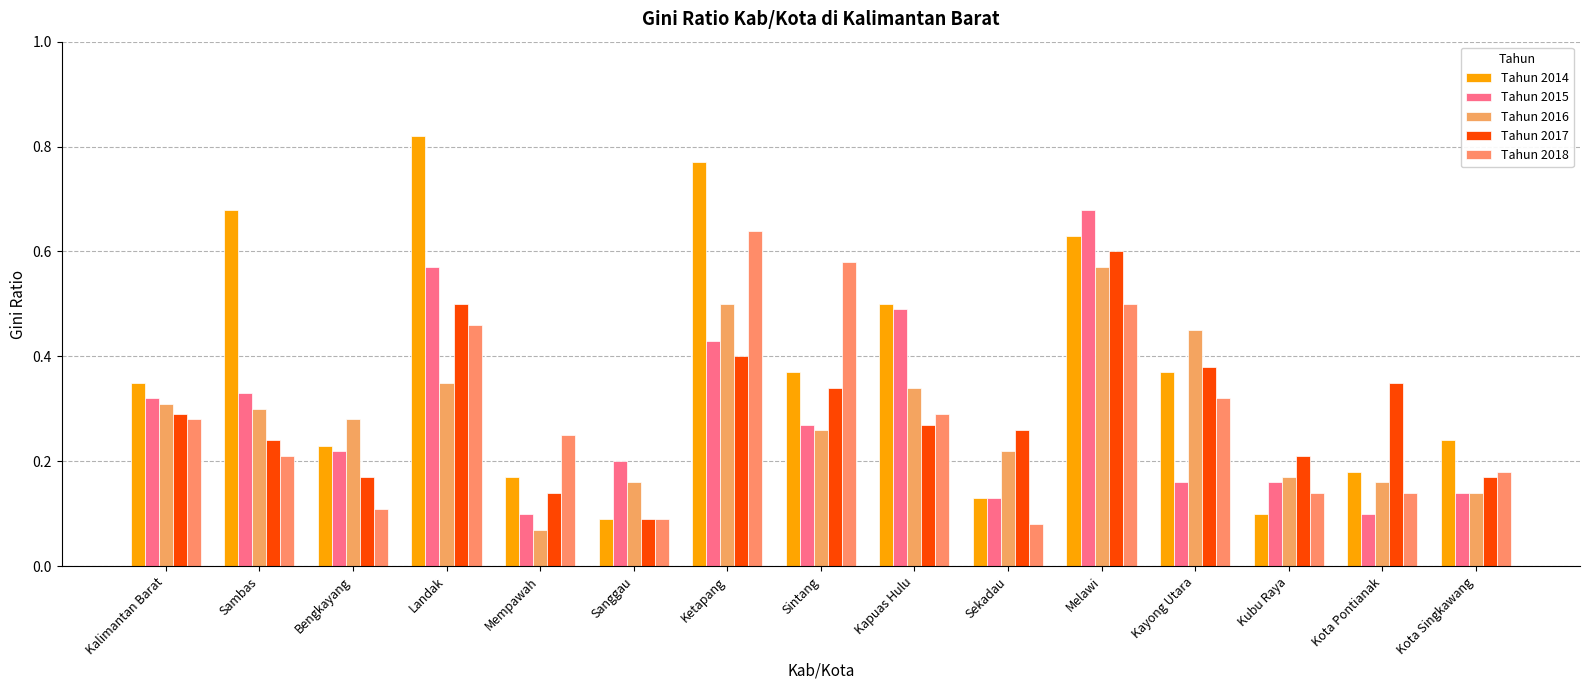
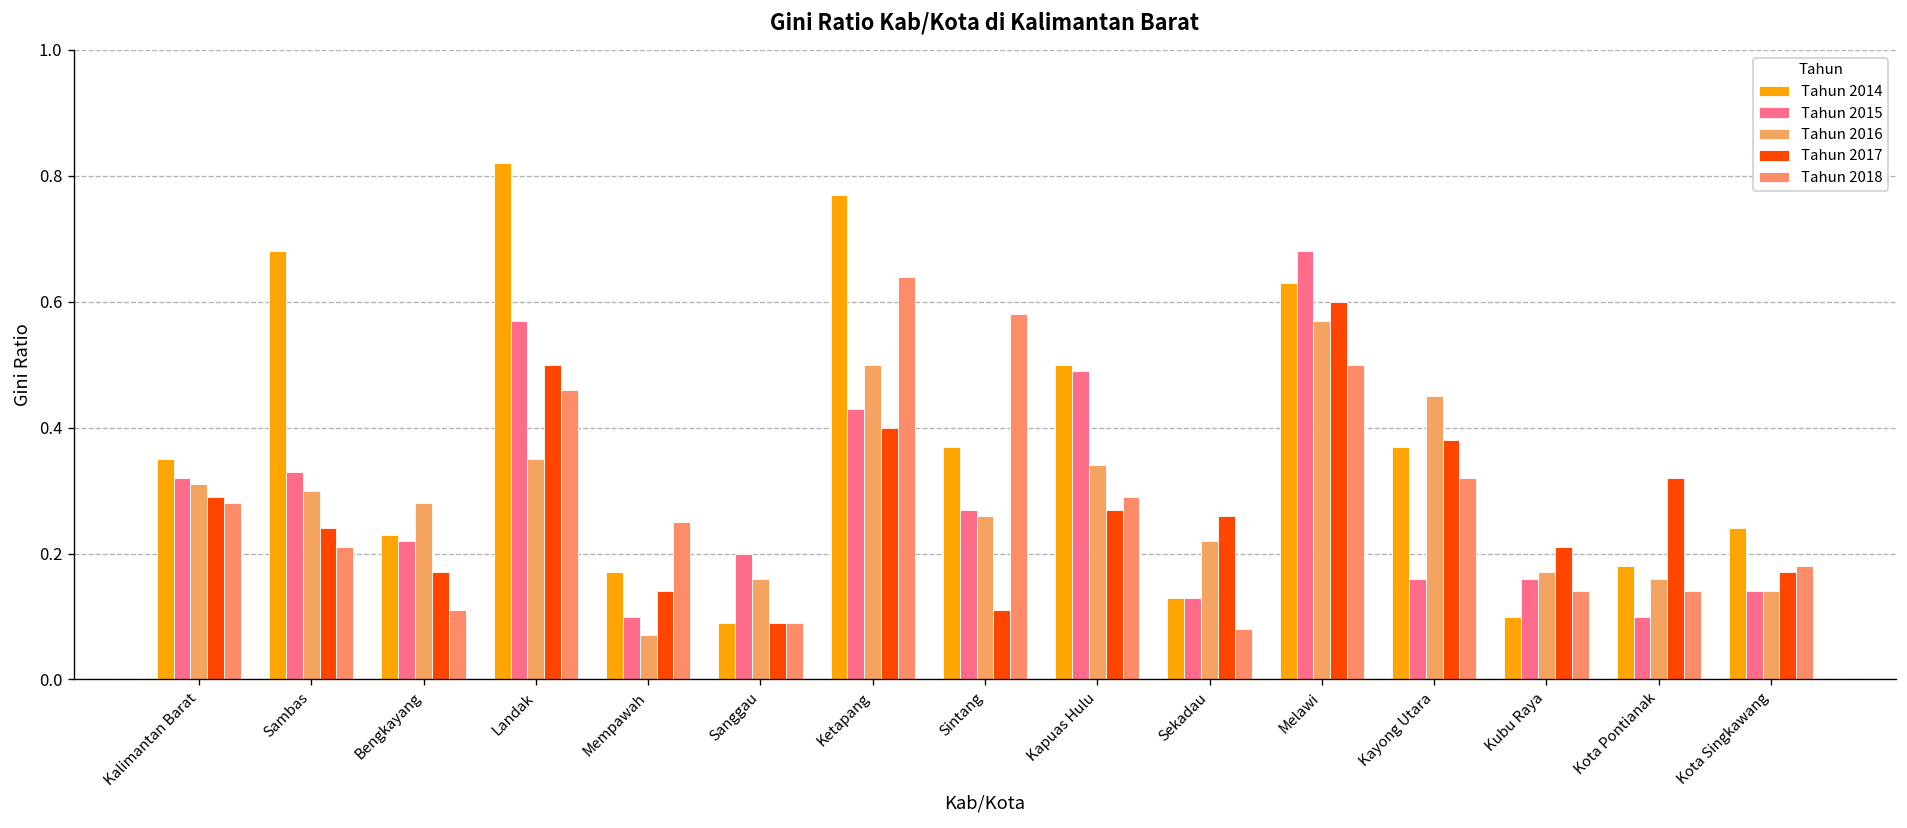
  {
    "Tahun 2014": {
      "Kalimantan Barat": 0.35,
      "Sambas": 0.68,
      "Bengkayang": 0.23,
      "Landak": 0.82,
      "Mempawah": 0.17,
      "Sanggau": 0.09,
      "Ketapang": 0.77,
      "Sintang": 0.37,
      "Kapuas Hulu": 0.50,
      "Sekadau": 0.13,
      "Melawi": 0.63,
      "Kayong Utara": 0.37,
      "Kubu Raya": 0.10,
      "Kota Pontianak": 0.18,
      "Kota Singkawang": 0.24
    },
    "Tahun 2017": {
      "Kalimantan Barat": 0.29,
      "Sambas": 0.24,
      "Bengkayang": 0.17,
      "Landak": 0.50,
      "Mempawah": 0.14,
      "Sanggau": 0.09,
      "Ketapang": 0.40,
-     "Sintang": 0.34,
+     "Sintang": 0.11,
      "Kapuas Hulu": 0.27,
      "Sekadau": 0.26,
      "Melawi": 0.60,
      "Kayong Utara": 0.38,
      "Kubu Raya": 0.21,
-     "Kota Pontianak": 0.35,
+     "Kota Pontianak": 0.32,
      "Kota Singkawang": 0.17
    }
  }
